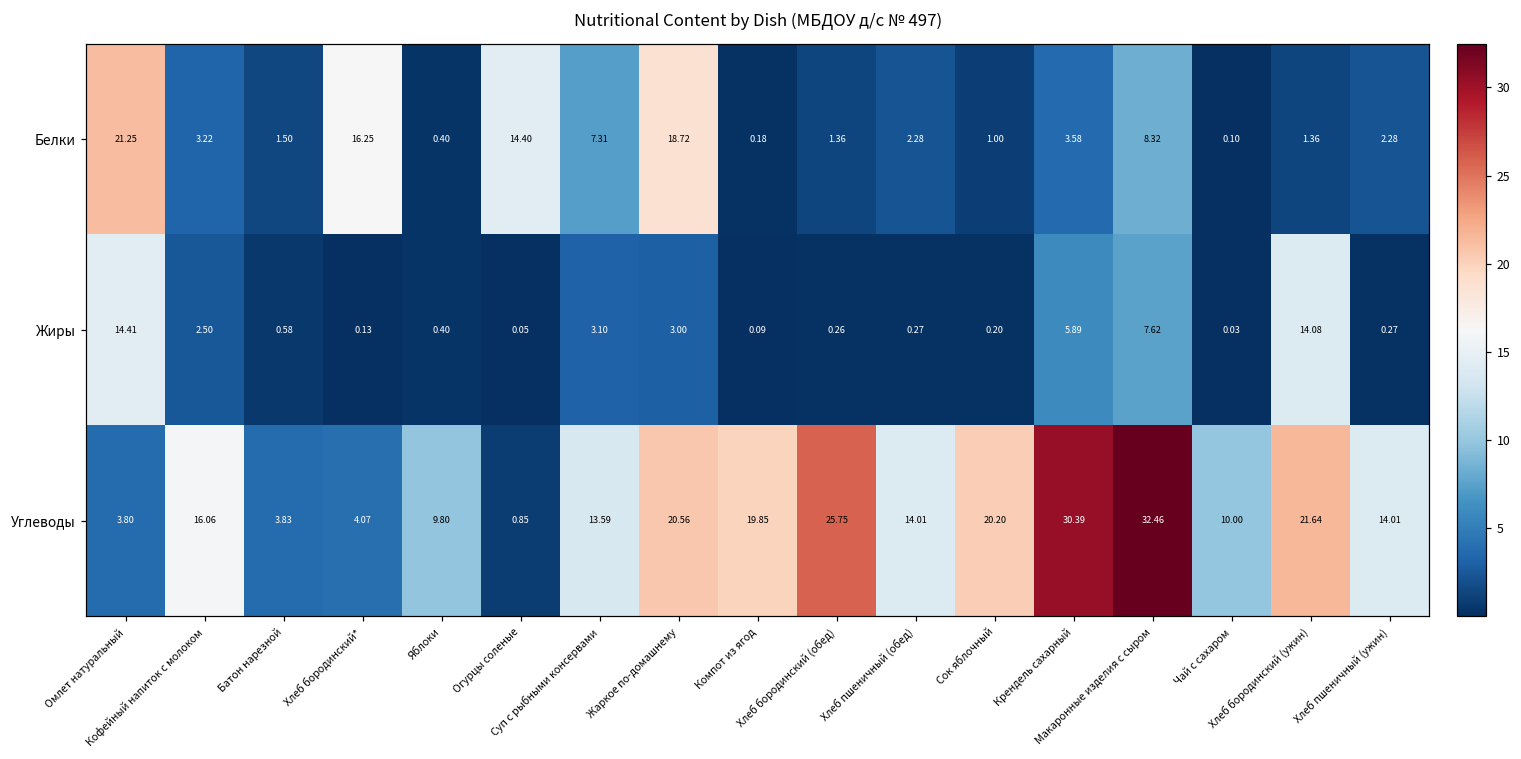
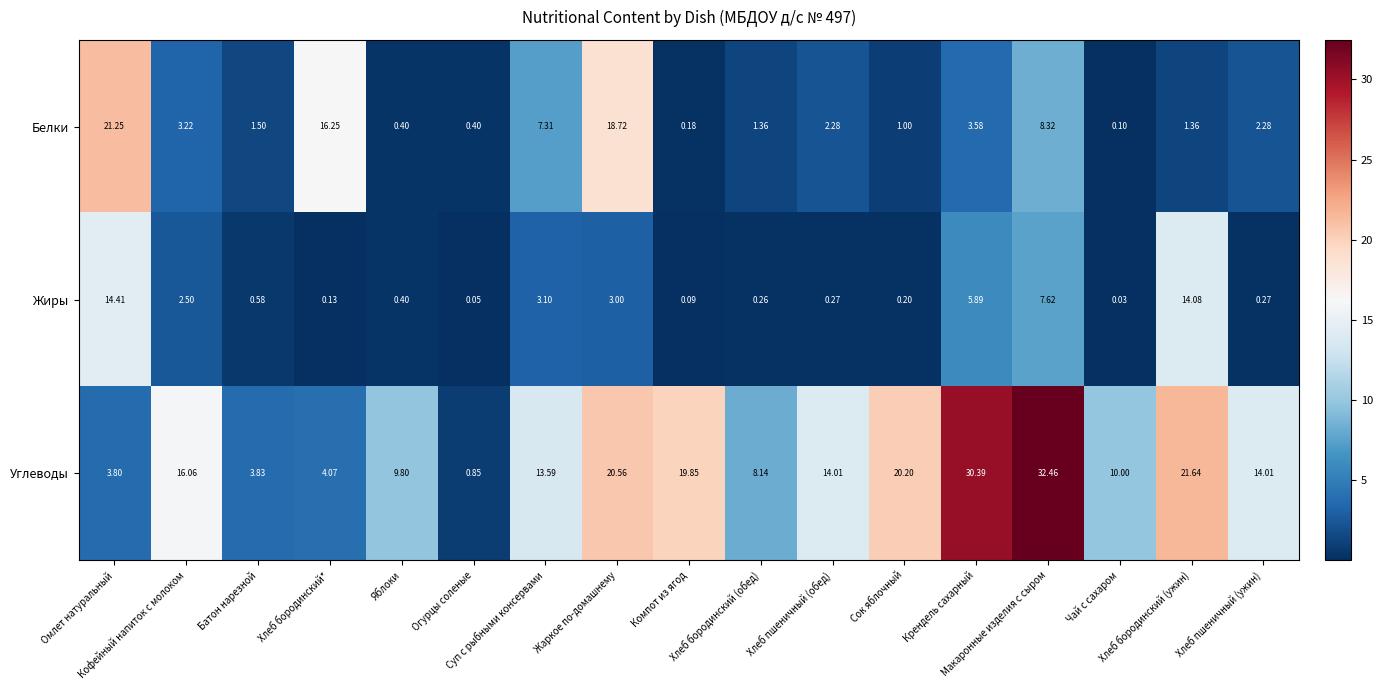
  {
    "Белки": {
      "Омлет натуральный": 21.25,
      "Кофейный напиток с молоком": 3.22,
      "Батон нарезной": 1.50,
      "Хлеб бородинский*": 16.25,
      "Яблоки": 0.40,
-     "Огурцы соленые": 14.40,
+     "Огурцы соленые": 0.40,
      "Суп с рыбными консервами": 7.31,
      "Жаркое по-домашнему": 18.72,
      "Компот из ягод": 0.18,
      "Хлеб бородинский (обед)": 1.36,
      "Хлеб пшеничный (обед)": 2.28,
      "Сок яблочный": 1.00,
      "Крендель сахарный": 3.58,
      "Макаронные изделия с сыром": 8.32,
      "Чай с сахаром": 0.10,
      "Хлеб бородинский (ужин)": 1.36,
      "Хлеб пшеничный (ужин)": 2.28
    },
    "Жиры": {
      "Омлет натуральный": 14.41,
      "Кофейный напиток с молоком": 2.50,
      "Батон нарезной": 0.58,
      "Хлеб бородинский*": 0.13,
      "Яблоки": 0.40,
      "Огурцы соленые": 0.05,
      "Суп с рыбными консервами": 3.10,
      "Жаркое по-домашнему": 3.00,
      "Компот из ягод": 0.09,
      "Хлеб бородинский (обед)": 0.26,
      "Хлеб пшеничный (обед)": 0.27,
      "Сок яблочный": 0.20,
      "Крендель сахарный": 5.89,
      "Макаронные изделия с сыром": 7.62,
      "Чай с сахаром": 0.03,
      "Хлеб бородинский (ужин)": 14.08,
      "Хлеб пшеничный (ужин)": 0.27
    },
    "Углеводы": {
      "Омлет натуральный": 3.80,
      "Кофейный напиток с молоком": 16.06,
      "Батон нарезной": 3.83,
      "Хлеб бородинский*": 4.07,
      "Яблоки": 9.80,
      "Огурцы соленые": 0.85,
      "Суп с рыбными консервами": 13.59,
      "Жаркое по-домашнему": 20.56,
      "Компот из ягод": 19.85,
-     "Хлеб бородинский (обед)": 25.75,
+     "Хлеб бородинский (обед)": 8.14,
      "Хлеб пшеничный (обед)": 14.01,
      "Сок яблочный": 20.20,
      "Крендель сахарный": 30.39,
      "Макаронные изделия с сыром": 32.46,
      "Чай с сахаром": 10.00,
      "Хлеб бородинский (ужин)": 21.64,
      "Хлеб пшеничный (ужин)": 14.01
    }
  }
